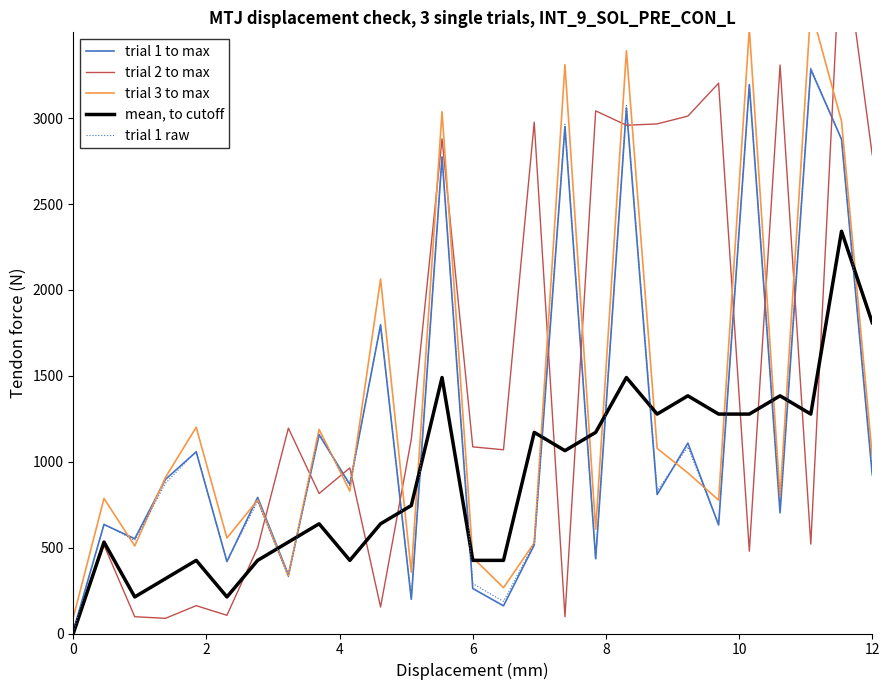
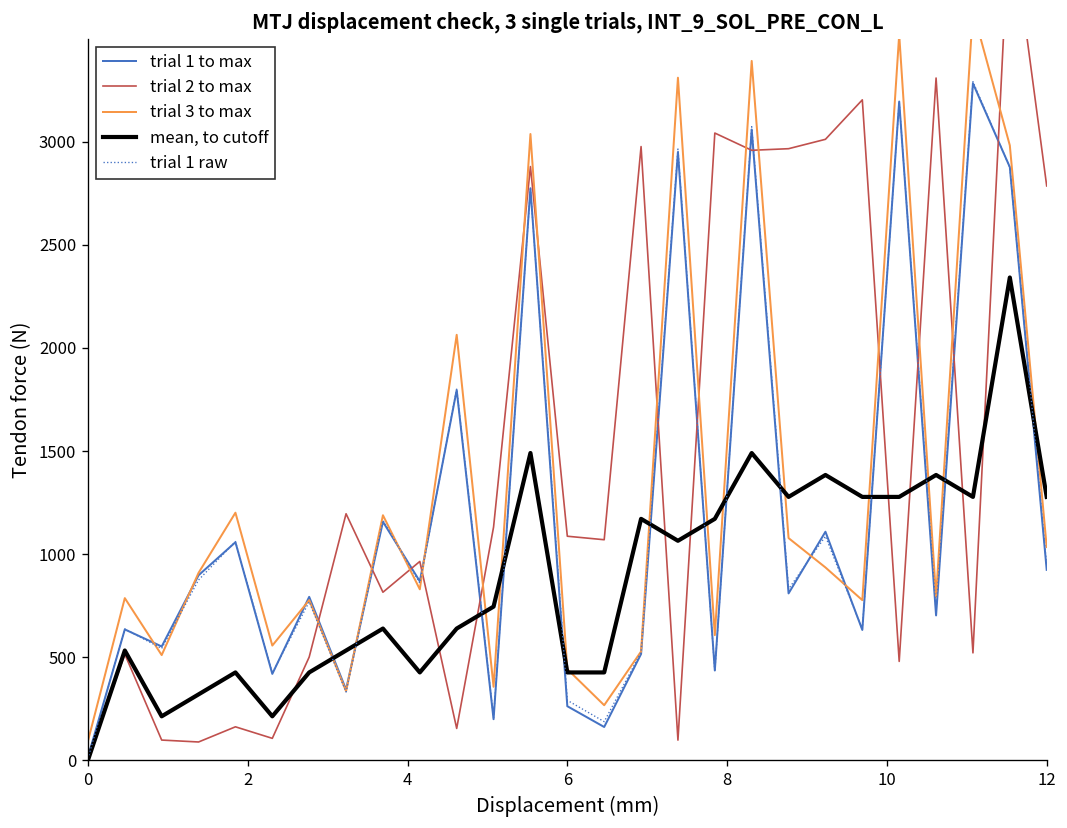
  {
    "trial 2 to max": {
      "6": 1090,
      "12": 2790
    },
    "trial 3 to max": {
      "0": 90,
      "6": 440,
      "12": 1030
    },
    "mean, to cutoff": {
      "6": 430,
-     "12": 1810
+     "12": 1280
    }
  }
